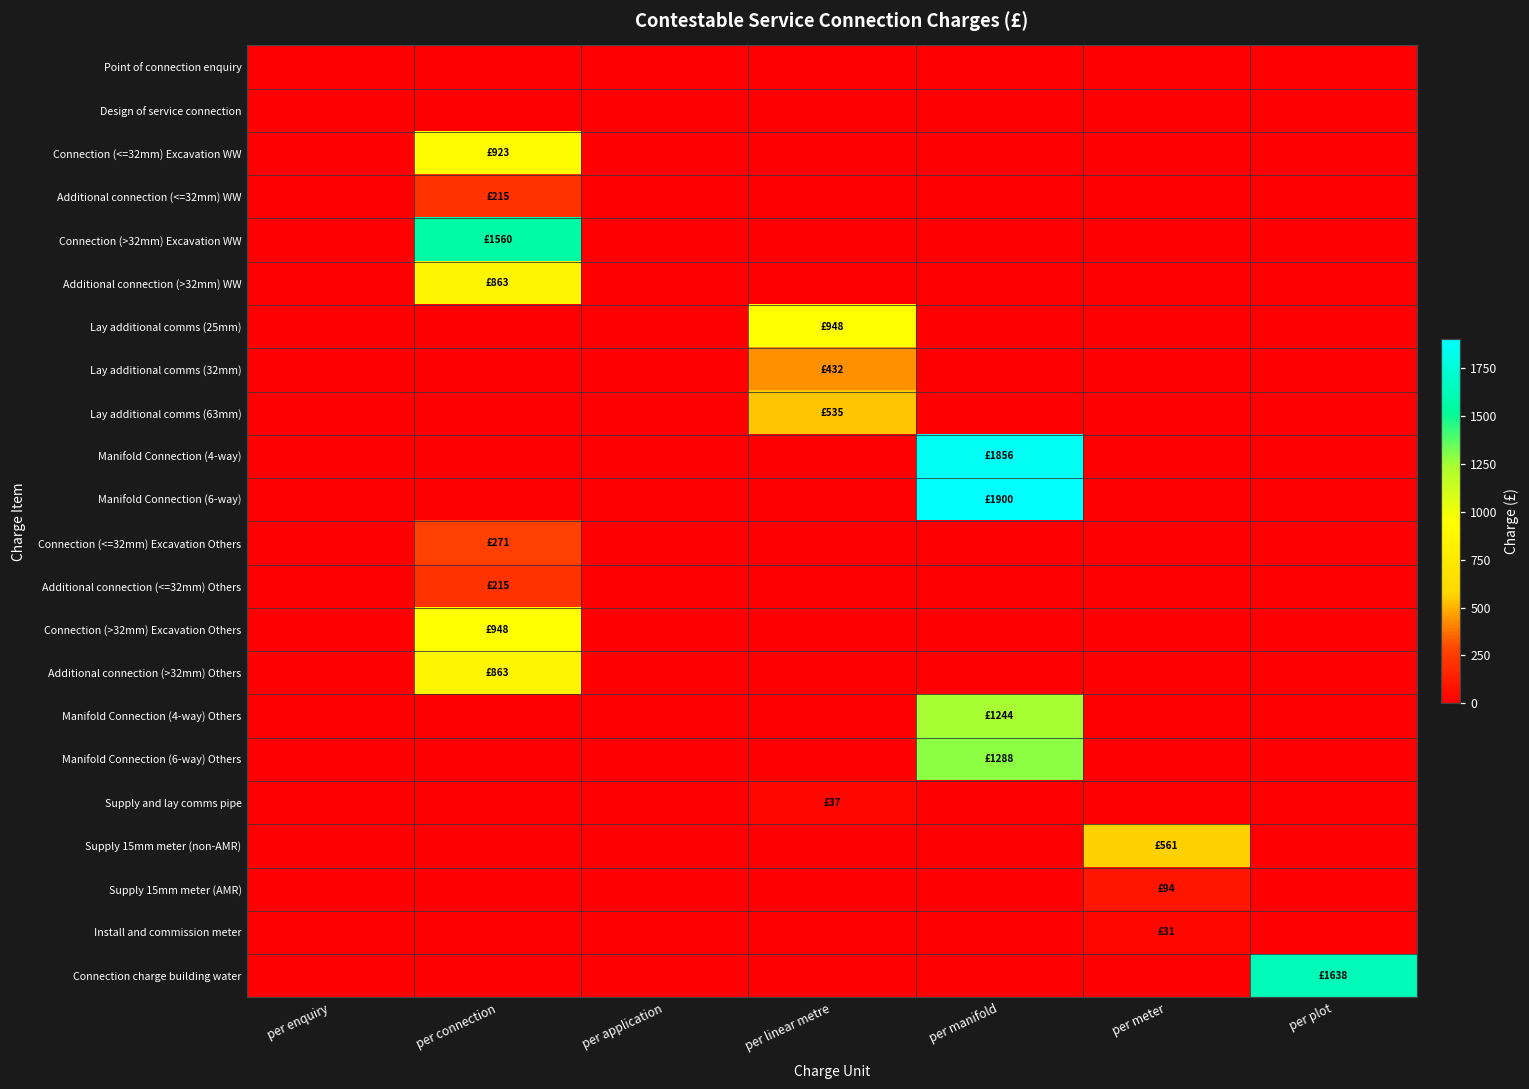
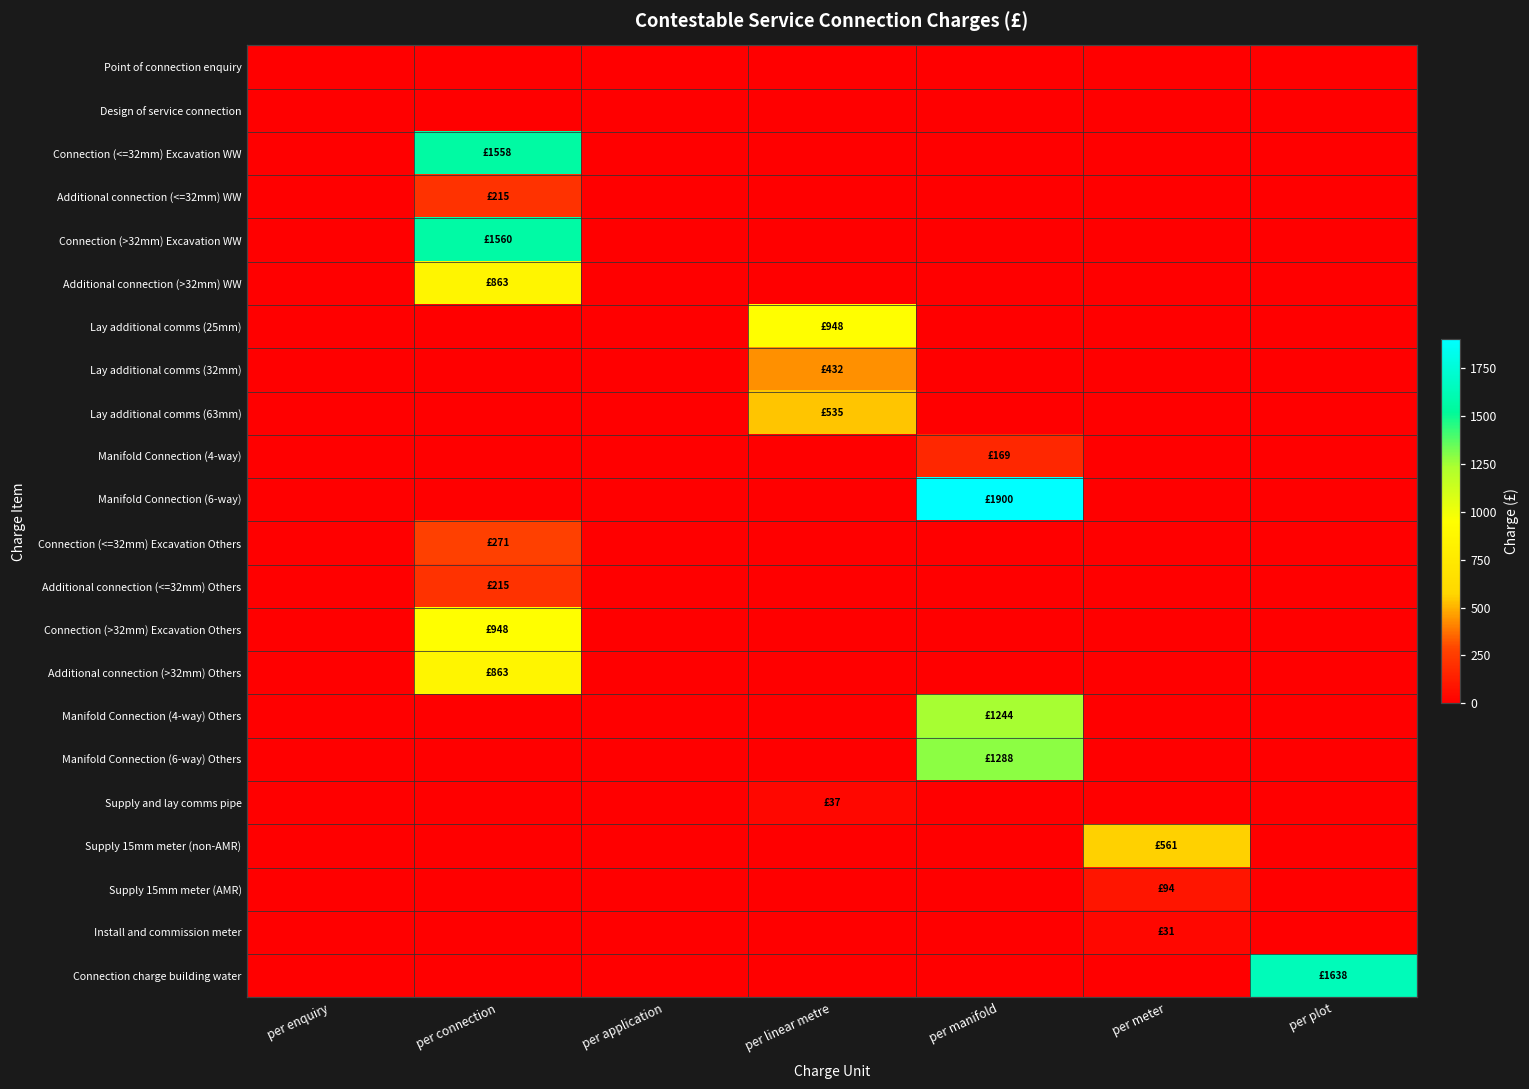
  {
    "Connection (<=32mm) Excavation WW": {
-     "per connection": "£923"
+     "per connection": "£1558"
    },
    "Additional connection (<=32mm) WW": {
      "per connection": "£215"
    },
    "Connection (>32mm) Excavation WW": {
      "per connection": "£1560"
    },
    "Additional connection (>32mm) WW": {
      "per connection": "£863"
    },
    "Lay additional comms (25mm)": {
      "per linear metre": "£948"
    },
    "Lay additional comms (32mm)": {
      "per linear metre": "£432"
    },
    "Lay additional comms (63mm)": {
      "per linear metre": "£535"
    },
    "Manifold Connection (4-way)": {
-     "per manifold": "£1856"
+     "per manifold": "£169"
    },
    "Manifold Connection (6-way)": {
      "per manifold": "£1900"
    },
    "Connection (<=32mm) Excavation Others": {
      "per connection": "£271"
    },
    "Additional connection (<=32mm) Others": {
      "per connection": "£215"
    },
    "Connection (>32mm) Excavation Others": {
      "per connection": "£948"
    },
    "Additional connection (>32mm) Others": {
      "per connection": "£863"
    },
    "Manifold Connection (4-way) Others": {
      "per manifold": "£1244"
    },
    "Manifold Connection (6-way) Others": {
      "per manifold": "£1288"
    },
    "Supply and lay comms pipe": {
      "per linear metre": "£37"
    },
    "Supply 15mm meter (non-AMR)": {
      "per meter": "£561"
    },
    "Supply 15mm meter (AMR)": {
      "per meter": "£94"
    },
    "Install and commission meter": {
      "per meter": "£31"
    },
    "Connection charge building water": {
      "per plot": "£1638"
    }
  }
